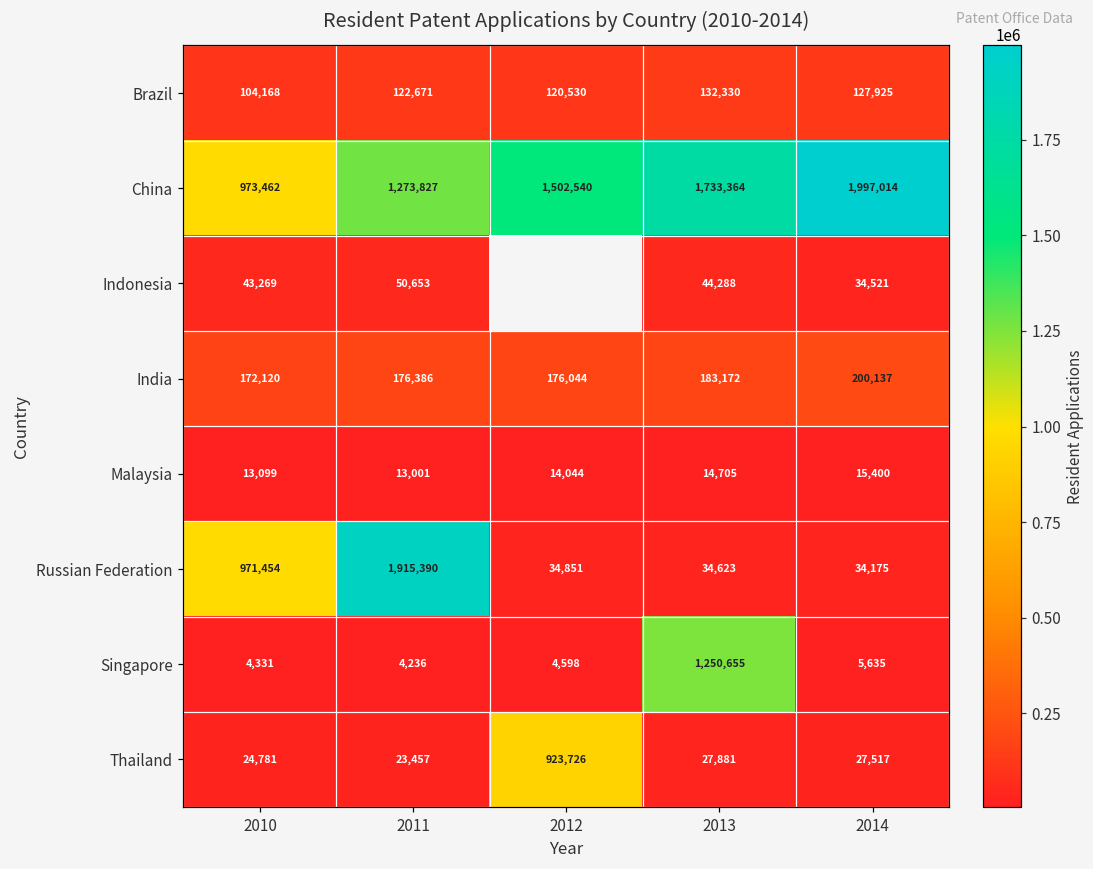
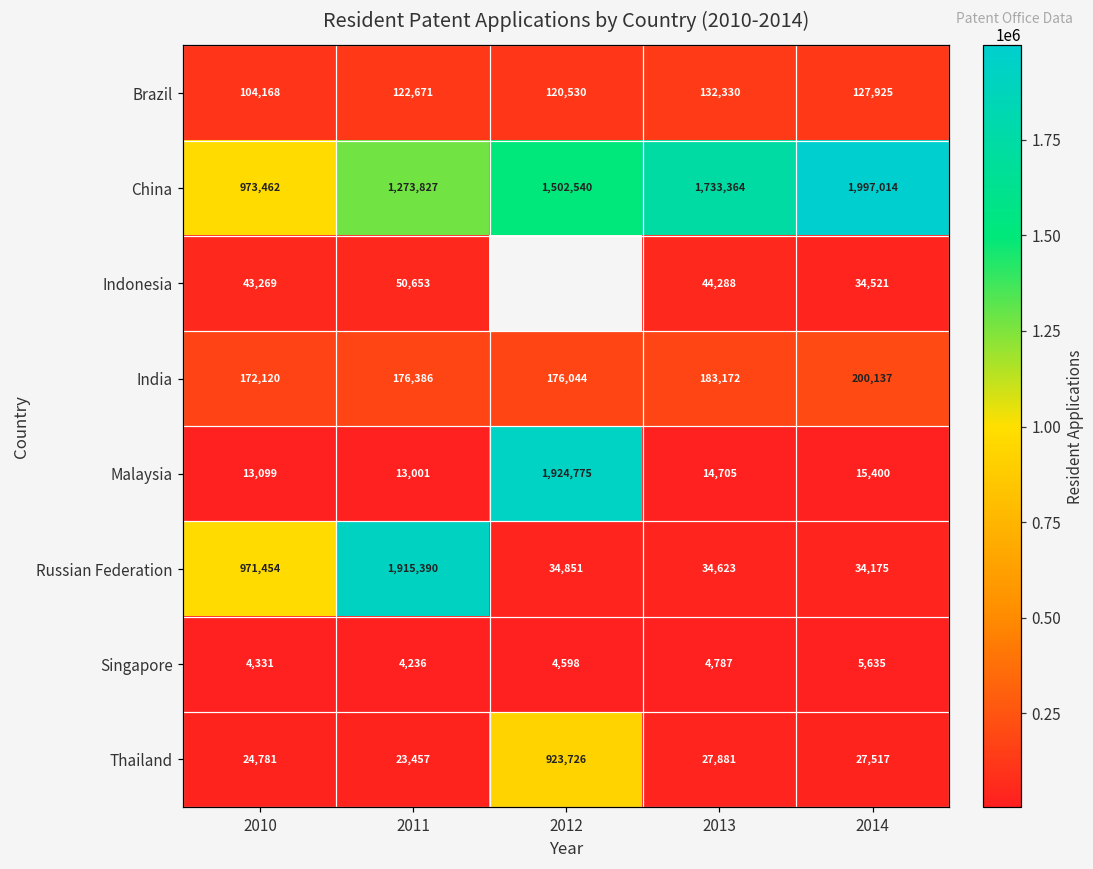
  {
    "Brazil": {
      "2010": "104,168",
      "2011": "122,671",
      "2012": "120,530",
      "2013": "132,330",
      "2014": "127,925"
    },
    "China": {
      "2010": "973,462",
      "2011": "1,273,827",
      "2012": "1,502,540",
      "2013": "1,733,364",
      "2014": "1,997,014"
    },
    "Indonesia": {
      "2010": "43,269",
      "2011": "50,653",
      "2013": "44,288",
      "2014": "34,521"
    },
    "India": {
      "2010": "172,120",
      "2011": "176,386",
      "2012": "176,044",
      "2013": "183,172",
      "2014": "200,137"
    },
    "Malaysia": {
      "2010": "13,099",
      "2011": "13,001",
-     "2012": "14,044",
+     "2012": "1,924,775",
      "2013": "14,705",
      "2014": "15,400"
    },
    "Russian Federation": {
      "2010": "971,454",
      "2011": "1,915,390",
      "2012": "34,851",
      "2013": "34,623",
      "2014": "34,175"
    },
    "Singapore": {
      "2010": "4,331",
      "2011": "4,236",
      "2012": "4,598",
-     "2013": "1,250,655",
+     "2013": "4,787",
      "2014": "5,635"
    },
    "Thailand": {
      "2010": "24,781",
      "2011": "23,457",
      "2012": "923,726",
      "2013": "27,881",
      "2014": "27,517"
    }
  }
